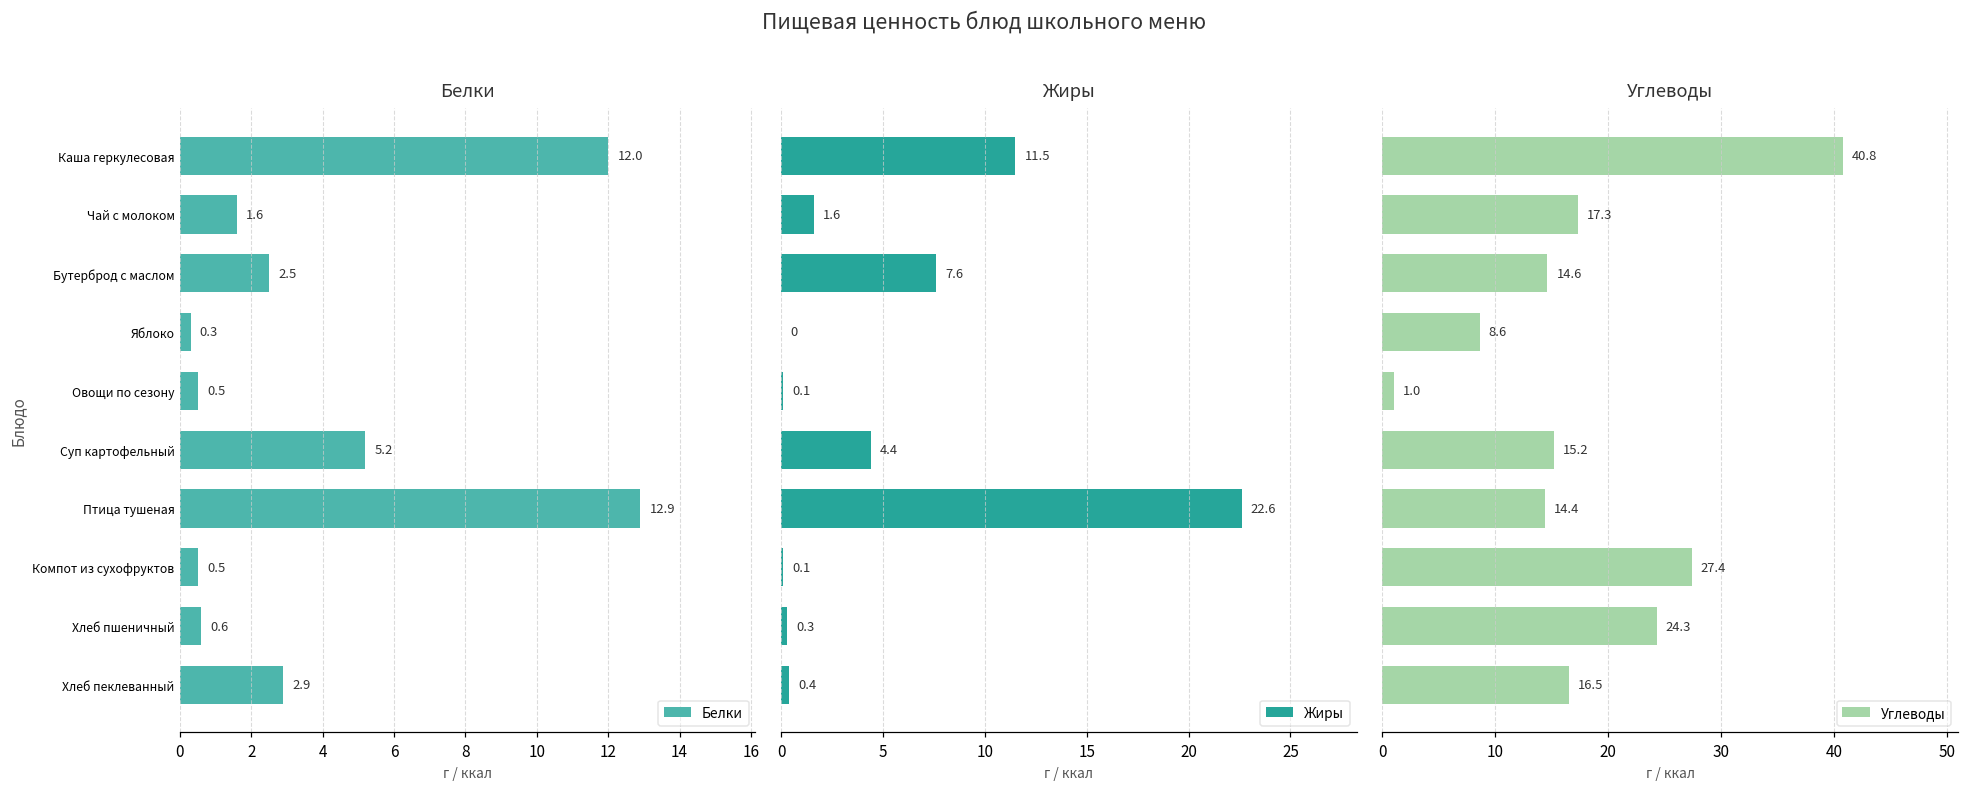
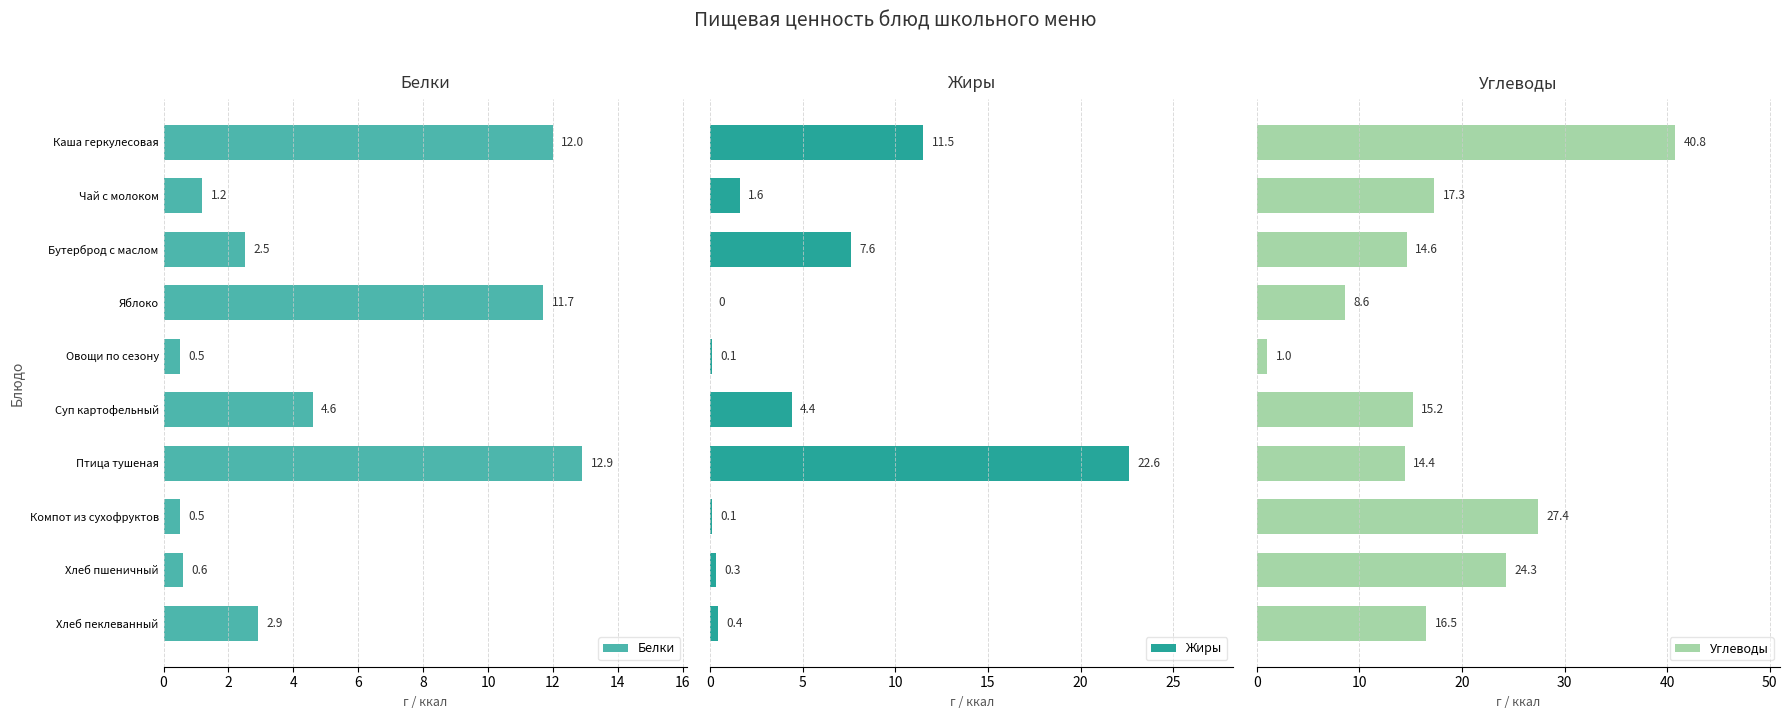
  {
    "Белки": {
      "Каша геркулесовая": 12.0,
-     "Чай с молоком": 1.6,
+     "Чай с молоком": 1.2,
      "Бутерброд с маслом": 2.5,
-     "Яблоко": 0.3,
+     "Яблоко": 11.7,
      "Овощи по сезону": 0.5,
-     "Суп картофельный": 5.2,
+     "Суп картофельный": 4.6,
      "Птица тушеная": 12.9,
      "Компот из сухофруктов": 0.5,
      "Хлеб пшеничный": 0.6,
      "Хлеб пеклеванный": 2.9
    }
  }
